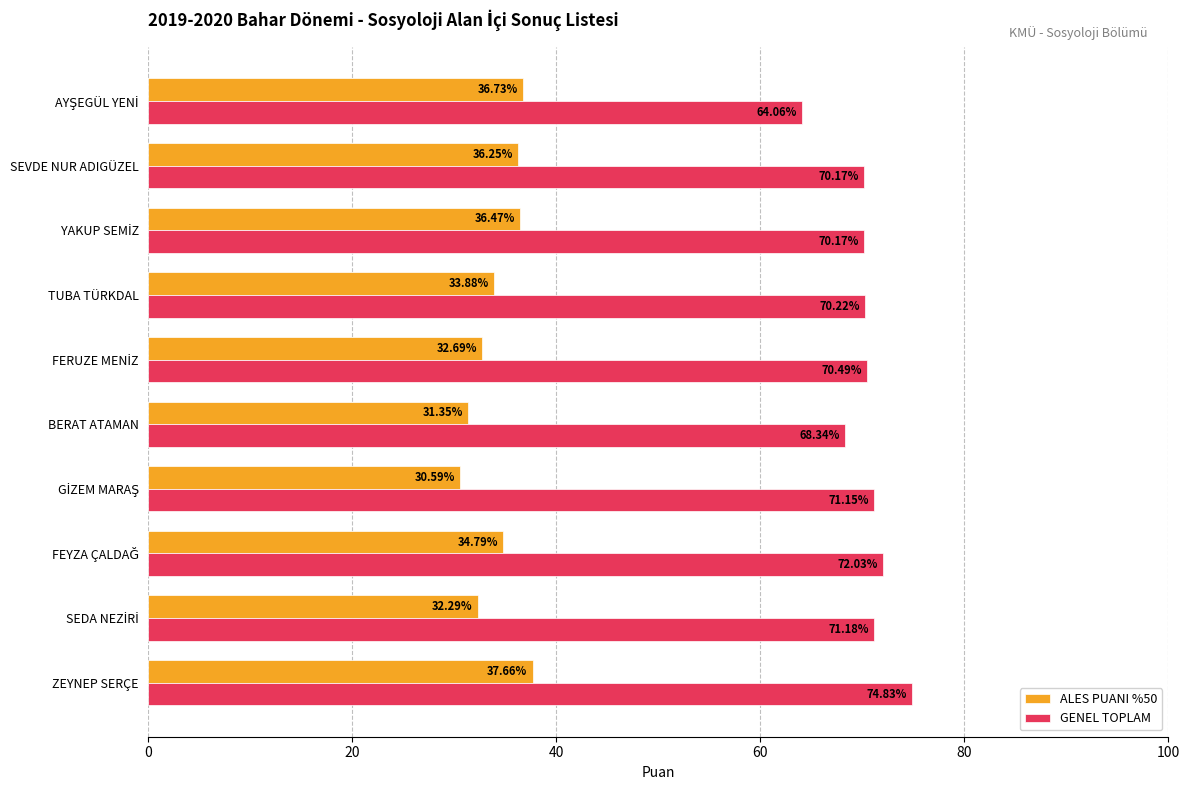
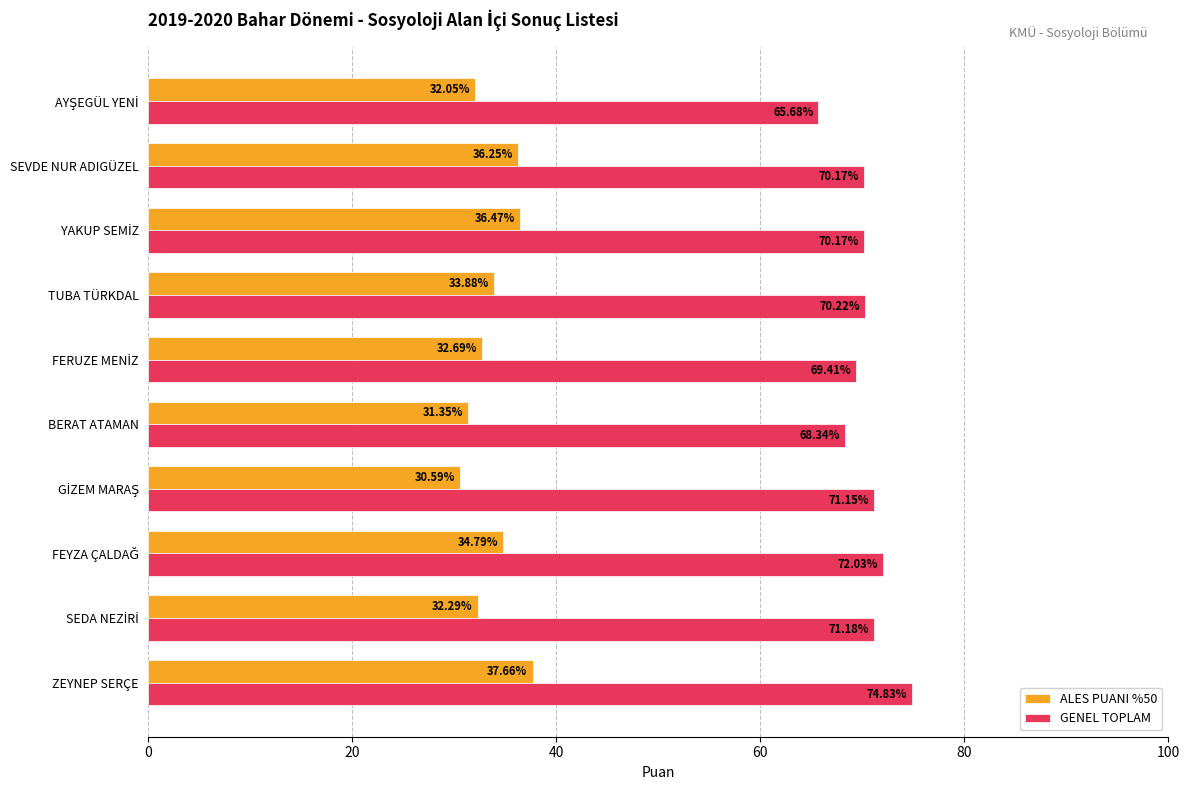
  {
    "ALES PUANI %50": {
-     "AYŞEGÜL YENİ": "36.73%",
+     "AYŞEGÜL YENİ": "32.05%",
      "SEVDE NUR ADIGÜZEL": "36.25%",
      "YAKUP SEMİZ": "36.47%",
      "TUBA TÜRKDAL": "33.88%",
      "FERUZE MENİZ": "32.69%",
      "BERAT ATAMAN": "31.35%",
      "GİZEM MARAŞ": "30.59%",
      "FEYZA ÇALDAĞ": "34.79%",
      "SEDA NEZİRİ": "32.29%",
      "ZEYNEP SERÇE": "37.66%"
    },
    "GENEL TOPLAM": {
-     "AYŞEGÜL YENİ": "64.06%",
+     "AYŞEGÜL YENİ": "65.68%",
      "SEVDE NUR ADIGÜZEL": "70.17%",
      "YAKUP SEMİZ": "70.17%",
      "TUBA TÜRKDAL": "70.22%",
-     "FERUZE MENİZ": "70.49%",
+     "FERUZE MENİZ": "69.41%",
      "BERAT ATAMAN": "68.34%",
      "GİZEM MARAŞ": "71.15%",
      "FEYZA ÇALDAĞ": "72.03%",
      "SEDA NEZİRİ": "71.18%",
      "ZEYNEP SERÇE": "74.83%"
    }
  }
